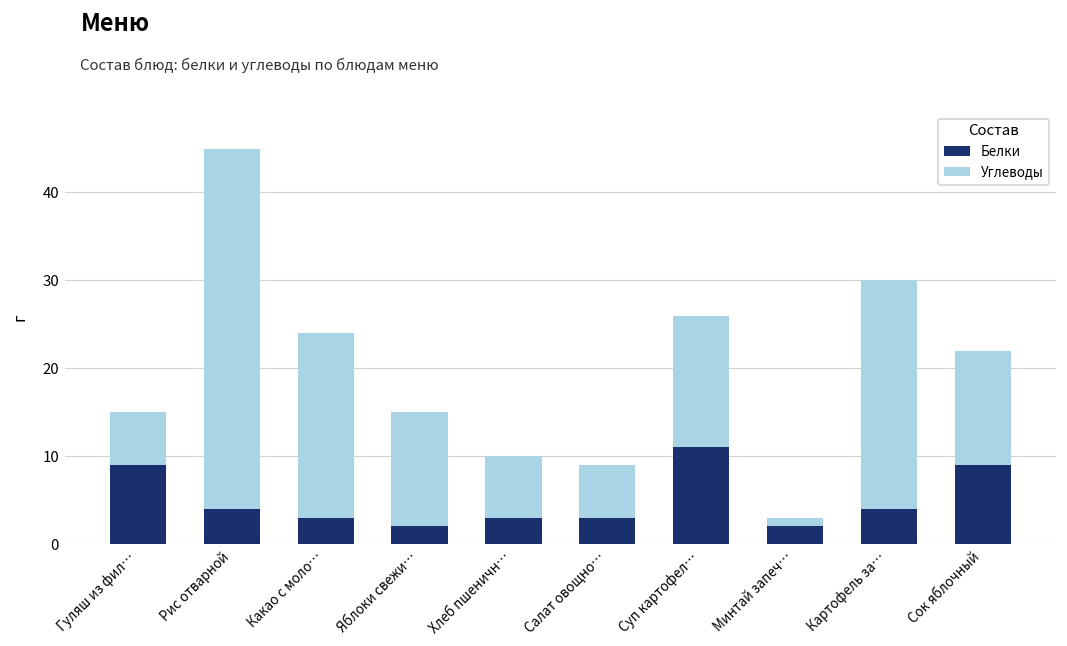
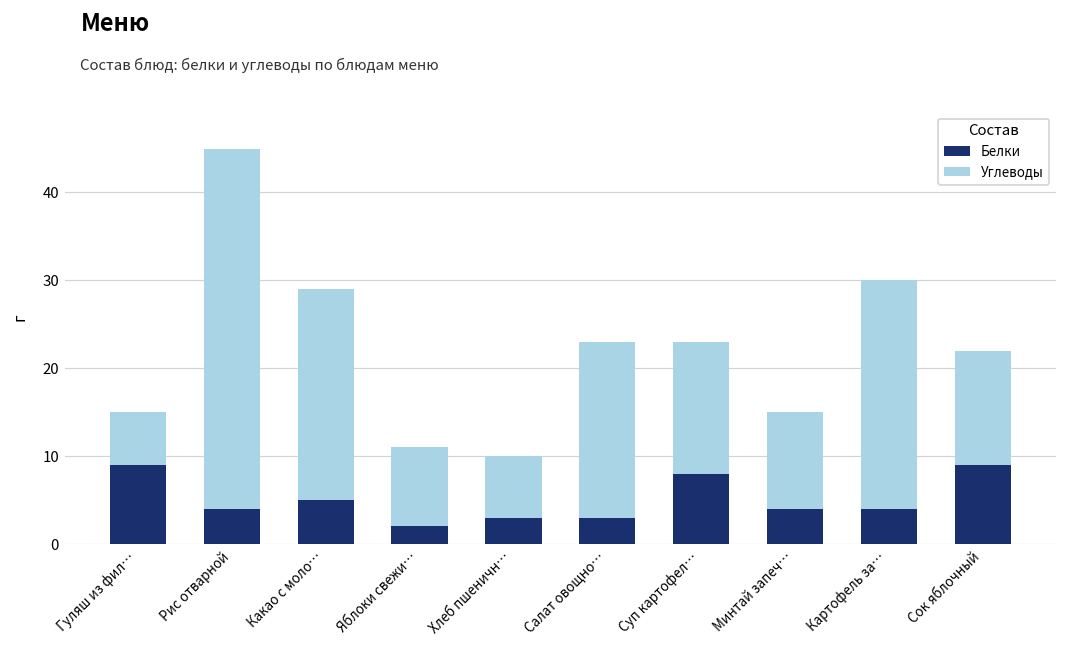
  {
    "Белки": {
      "Гуляш из фил…": 9,
      "Рис отварной": 4,
-     "Какао с моло…": 3,
+     "Какао с моло…": 5,
      "Яблоки свежи…": 2,
      "Хлеб пшеничн…": 3,
      "Салат овощно…": 3,
-     "Суп картофел…": 11,
-     "Минтай запеч…": 2,
+     "Суп картофел…": 8,
+     "Минтай запеч…": 4,
      "Картофель за…": 4,
      "Сок яблочный": 9
    },
    "Углеводы": {
      "Гуляш из фил…": 6,
      "Рис отварной": 41,
-     "Какао с моло…": 21,
-     "Яблоки свежи…": 13,
+     "Какао с моло…": 24,
+     "Яблоки свежи…": 9,
      "Хлеб пшеничн…": 7,
-     "Салат овощно…": 6,
+     "Салат овощно…": 20,
      "Суп картофел…": 15,
-     "Минтай запеч…": 1,
+     "Минтай запеч…": 11,
      "Картофель за…": 26,
      "Сок яблочный": 13
    }
  }
